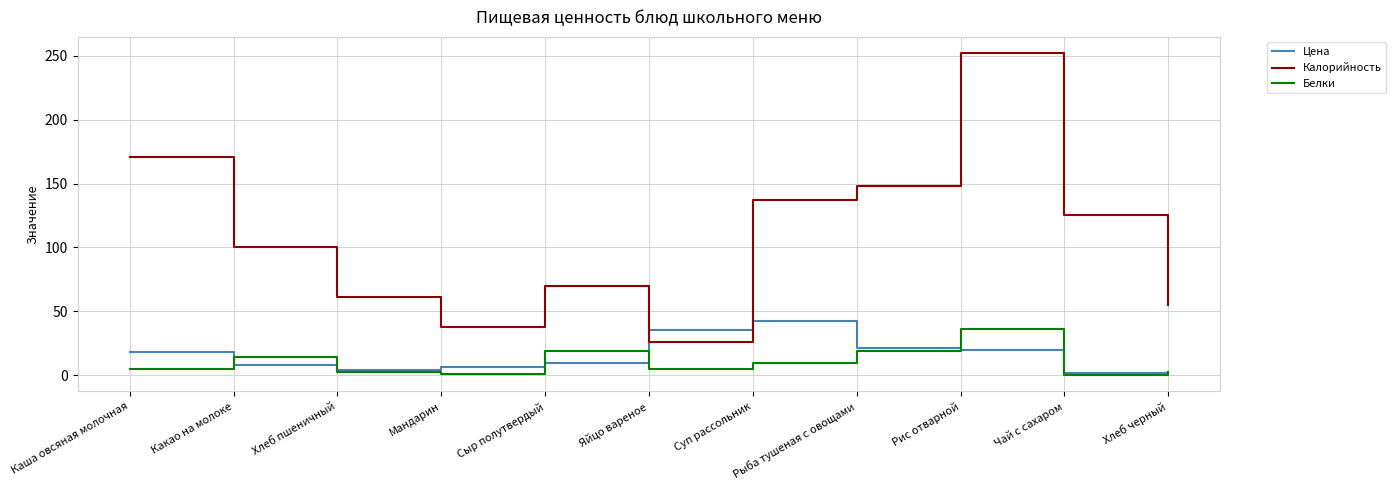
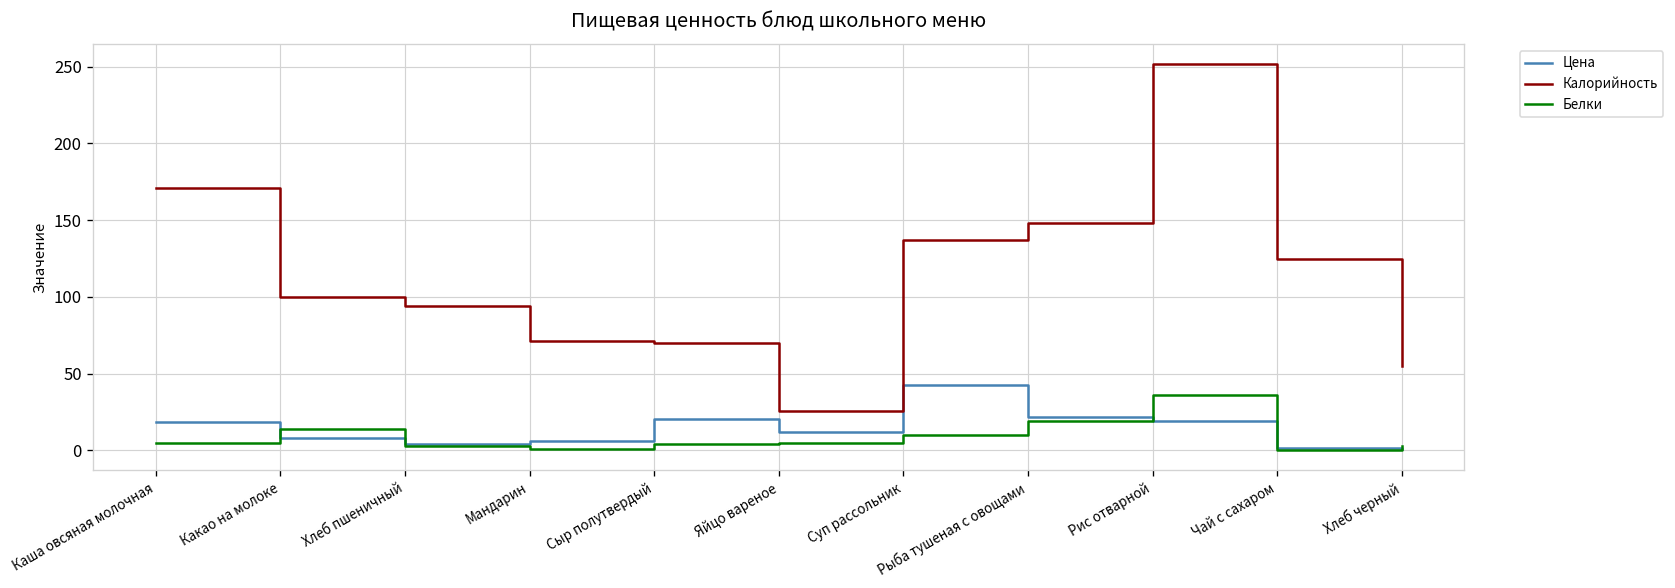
  {
    "Цена": {
      "Каша овсяная молочная": 18,
      "Какао на молоке": 8,
      "Мандарин": 6,
-     "Сыр полутвердый": 10,
-     "Яйцо вареное": 36,
+     "Сыр полутвердый": 20,
+     "Яйцо вареное": 12,
      "Суп рассольник": 43,
      "Рыба тушеная с овощами": 22,
      "Рис отварной": 20
    },
    "Калорийность": {
      "Каша овсяная молочная": 171,
      "Какао на молоке": 100,
-     "Хлеб пшеничный": 61,
-     "Мандарин": 38,
+     "Хлеб пшеничный": 94,
+     "Мандарин": 71,
      "Сыр полутвердый": 70,
      "Яйцо вареное": 26,
      "Суп рассольник": 137,
      "Рыба тушеная с овощами": 148,
      "Рис отварной": 252,
      "Чай с сахаром": 125,
      "Хлеб черный": 55
    },
    "Белки": {
      "Каша овсяная молочная": 5,
      "Какао на молоке": 14,
      "Мандарин": 1,
-     "Сыр полутвердый": 19,
+     "Сыр полутвердый": 4,
      "Яйцо вареное": 5,
      "Суп рассольник": 10,
      "Рыба тушеная с овощами": 19,
      "Рис отварной": 36
    }
  }
